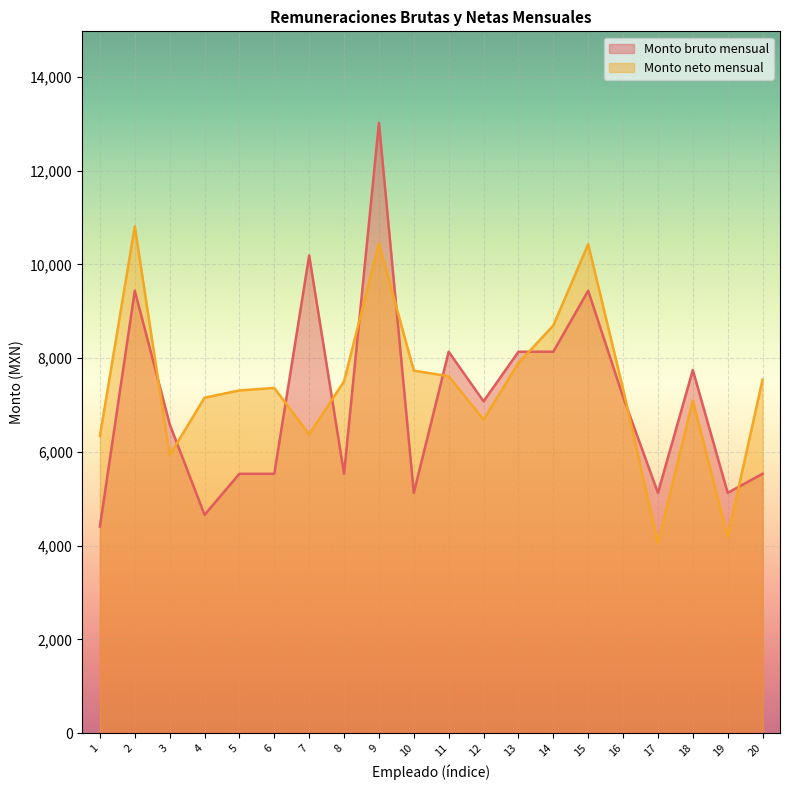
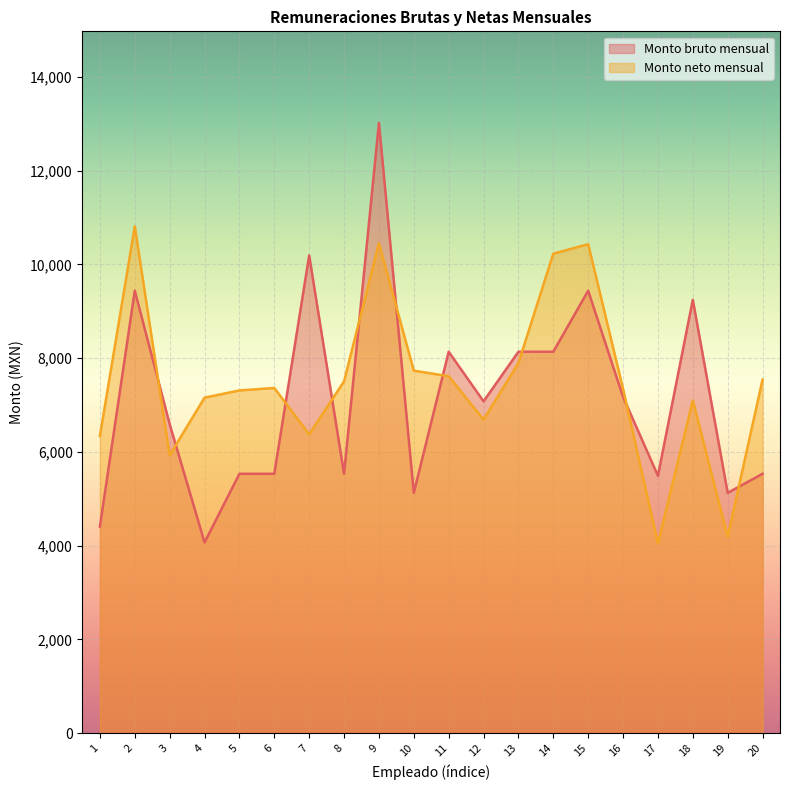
  {
    "Monto bruto mensual": {
      "1": "4,400",
      "2": "9,400",
      "3": "6,600",
-     "4": "4,700",
+     "4": "4,100",
      "5": "5,500",
      "6": "5,500",
      "7": "10,200",
      "8": "5,500",
      "9": "13,000",
      "10": "5,100",
      "11": "8,100",
      "12": "7,100",
      "13": "8,100",
      "14": "8,100",
      "15": "9,400",
      "16": "7,200",
-     "17": "5,100",
-     "18": "7,700",
+     "17": "5,500",
+     "18": "9,200",
      "19": "5,100",
      "20": "5,500"
    },
    "Monto neto mensual": {
      "1": "6,300",
      "2": "10,800",
      "3": "5,900",
      "4": "7,200",
      "5": "7,300",
      "6": "7,400",
      "7": "6,400",
      "8": "7,500",
      "9": "10,500",
      "10": "7,700",
      "11": "7,600",
      "12": "6,700",
      "13": "7,900",
-     "14": "8,700",
+     "14": "10,200",
      "15": "10,400",
      "16": "7,300",
      "17": "4,000",
      "18": "7,100",
      "19": "4,200",
      "20": "7,500"
    }
  }
